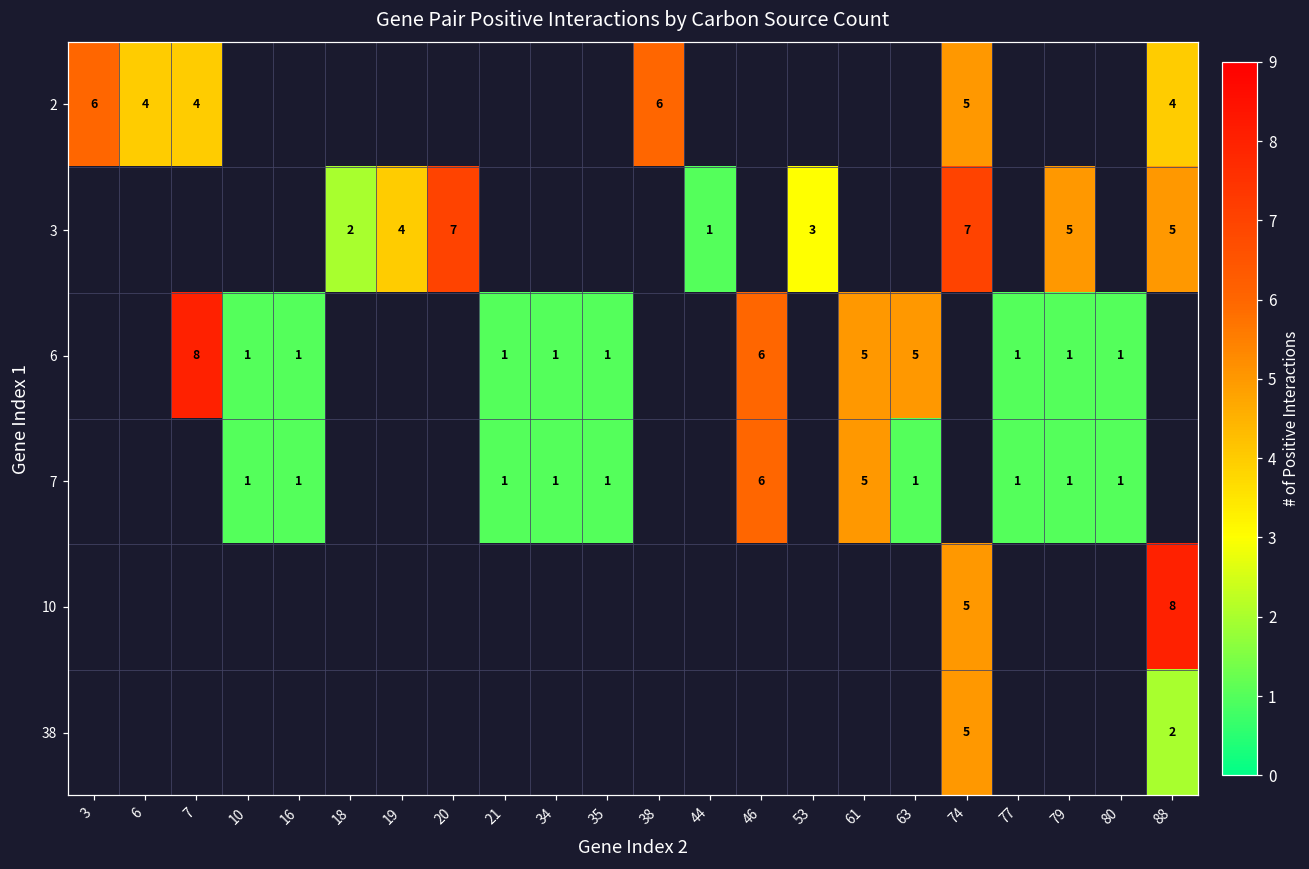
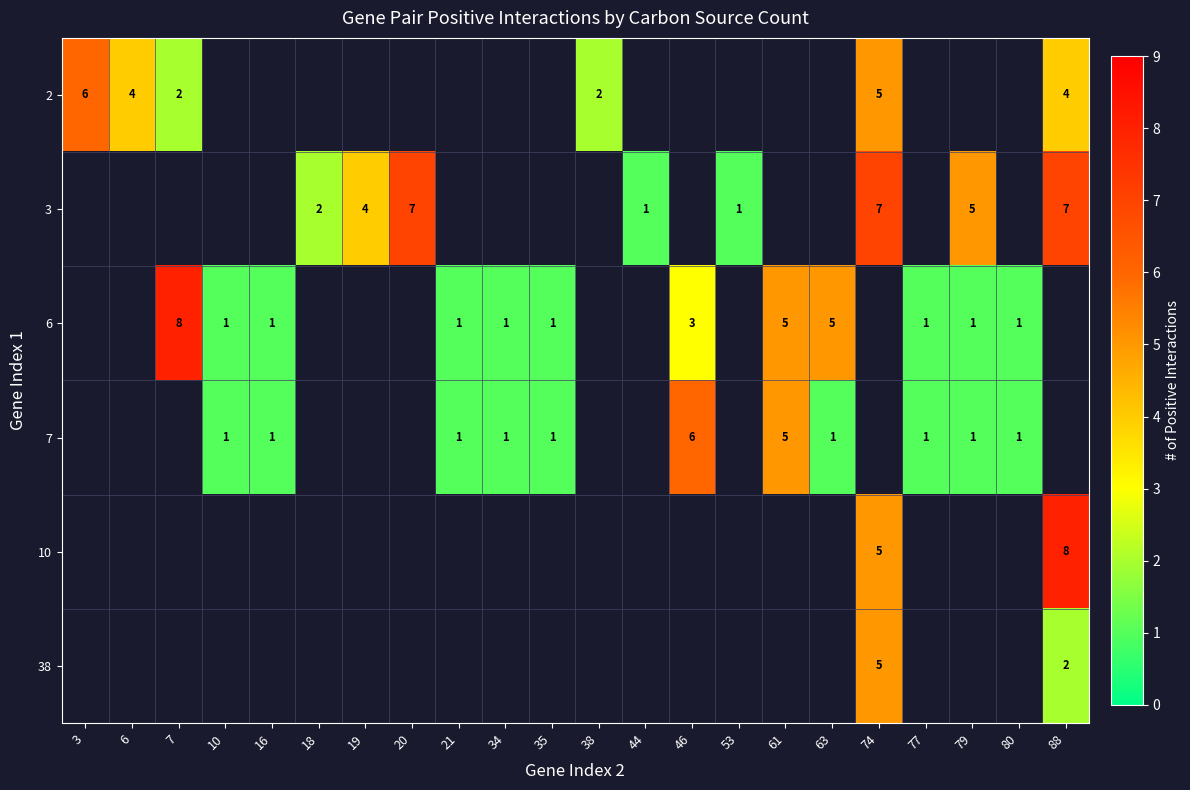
  {
    "2": {
      "3": 6,
      "6": 4,
-     "7": 4,
-     "38": 6,
+     "7": 2,
+     "38": 2,
      "74": 5,
      "88": 4
    },
    "3": {
      "18": 2,
      "19": 4,
      "20": 7,
      "44": 1,
-     "53": 3,
+     "53": 1,
      "74": 7,
      "79": 5,
-     "88": 5
+     "88": 7
    },
    "6": {
      "7": 8,
      "10": 1,
      "16": 1,
      "21": 1,
      "34": 1,
      "35": 1,
-     "46": 6,
+     "46": 3,
      "61": 5,
      "63": 5,
      "77": 1,
      "79": 1,
      "80": 1
    },
    "7": {
      "10": 1,
      "16": 1,
      "21": 1,
      "34": 1,
      "35": 1,
      "46": 6,
      "61": 5,
      "63": 1,
      "77": 1,
      "79": 1,
      "80": 1
    },
    "10": {
      "74": 5,
      "88": 8
    },
    "38": {
      "74": 5,
      "88": 2
    }
  }
